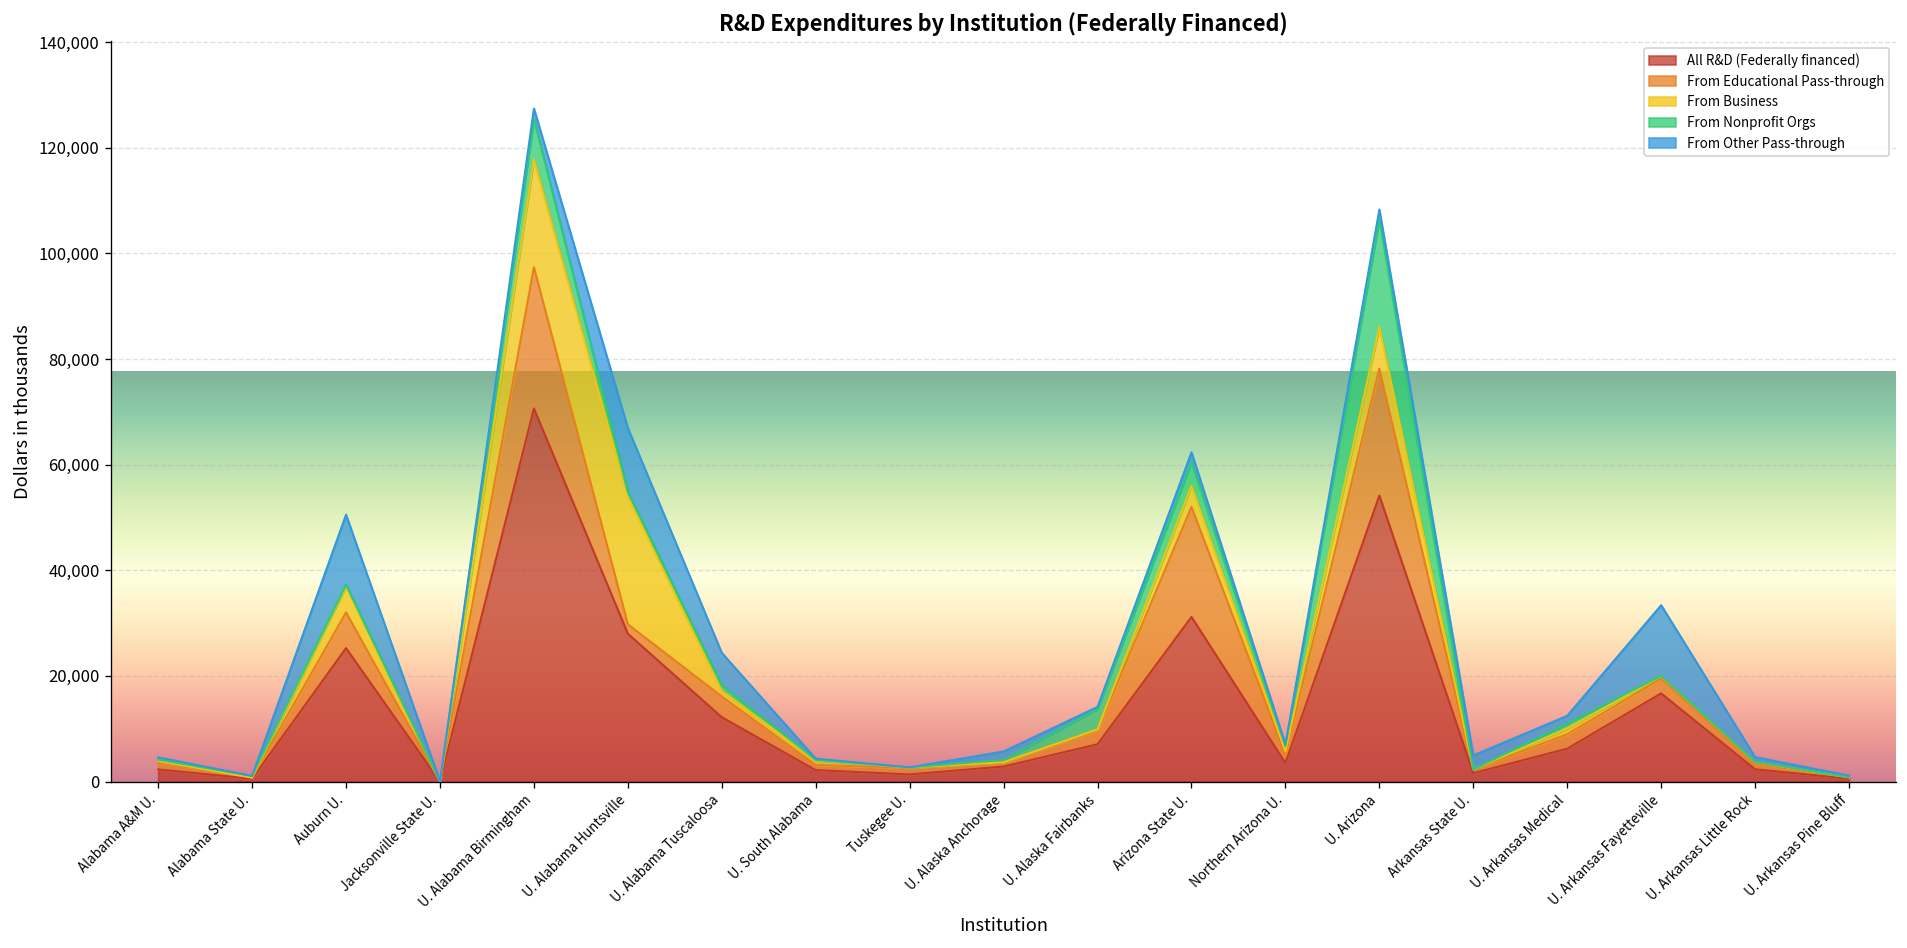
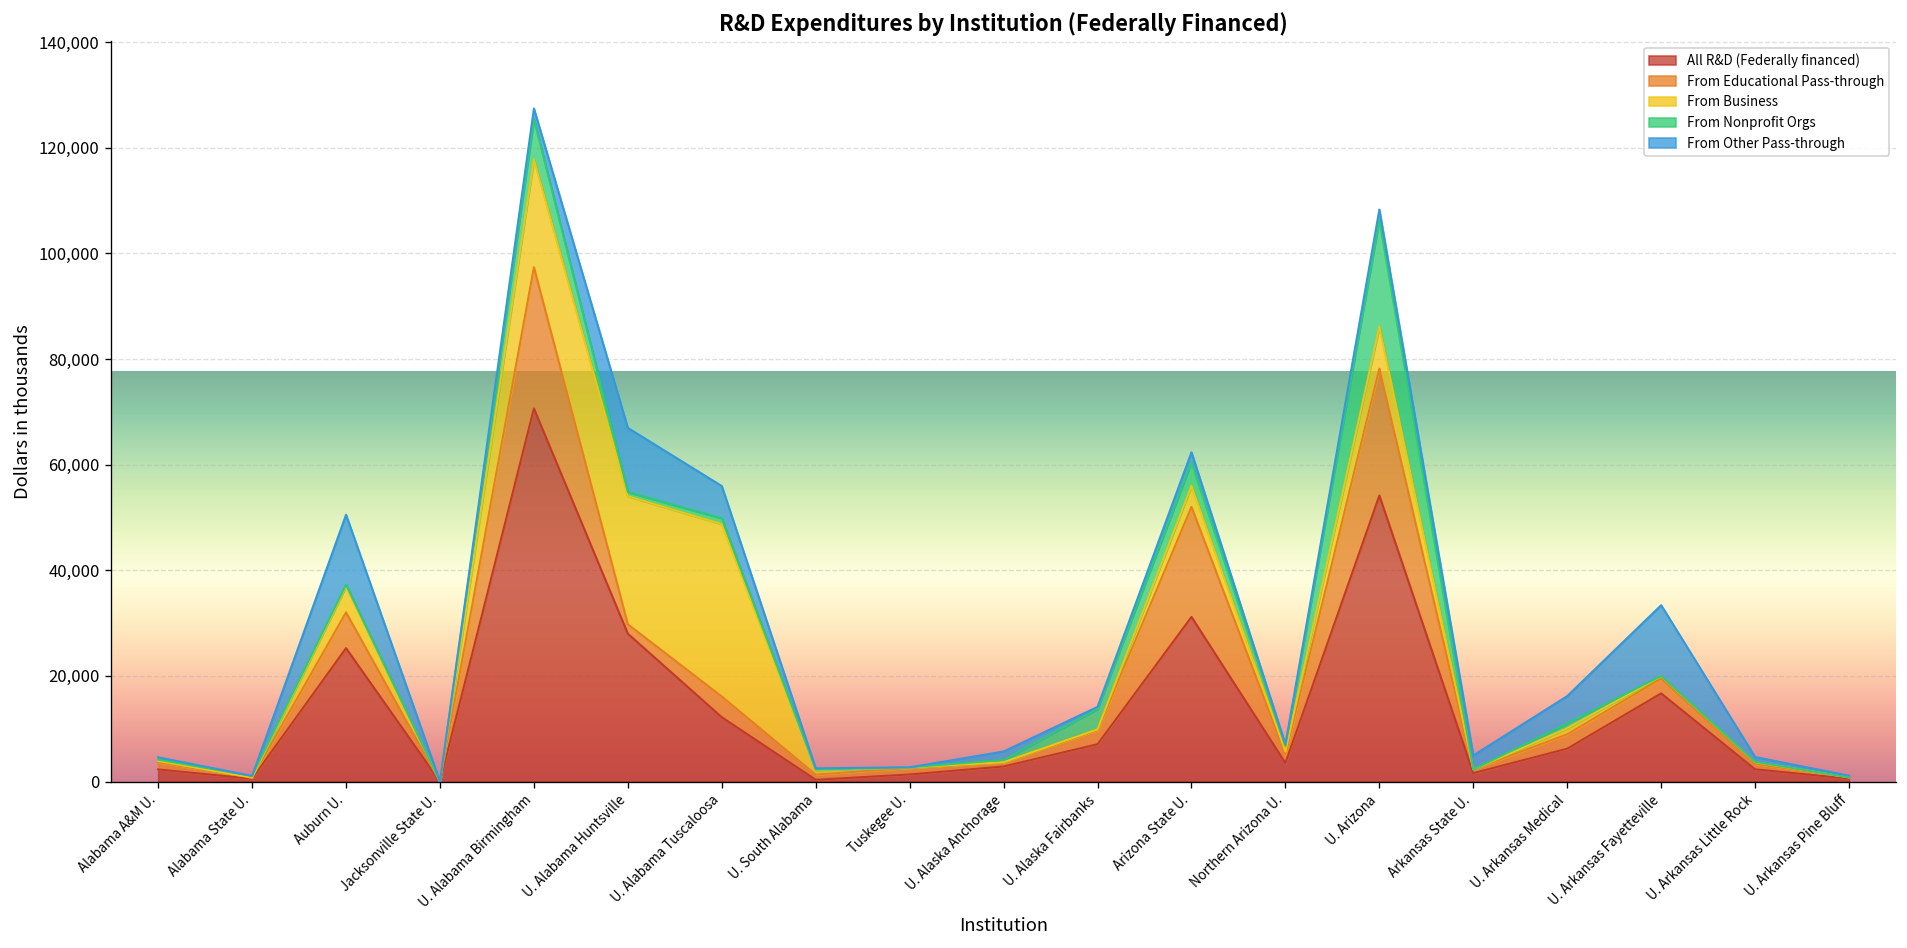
  {
    "All R&D (Federally financed)": {
      "Alabama A&M U.": "2,000",
      "Auburn U.": "25,000",
      "U. Alabama Birmingham": "71,000",
      "U. Alabama Huntsville": "28,000",
      "U. Alabama Tuscaloosa": "12,000",
-     "U. South Alabama": "2,000",
+     "U. South Alabama": "0",
      "Tuskegee U.": "1,000",
      "U. Alaska Anchorage": "3,000",
      "U. Alaska Fairbanks": "7,000",
      "Arizona State U.": "31,000",
      "Northern Arizona U.": "4,000",
      "U. Arizona": "54,000",
      "Arkansas State U.": "2,000",
      "U. Arkansas Medical": "6,000",
      "U. Arkansas Fayetteville": "17,000",
      "U. Arkansas Little Rock": "2,000"
    },
    "From Educational Pass-through": {
      "Auburn U.": "7,000",
      "U. Alabama Birmingham": "27,000",
      "U. Alabama Huntsville": "2,000",
      "U. Alabama Tuscaloosa": "4,000",
      "U. South Alabama": "1,000",
      "Arizona State U.": "21,000",
      "U. Arizona": "24,000",
      "U. Arkansas Medical": "3,000"
    },
    "From Business": {
      "U. Alabama Birmingham": "20,000",
      "U. Alabama Huntsville": "24,000",
-     "U. Alabama Tuscaloosa": "1,000",
+     "U. Alabama Tuscaloosa": "33,000",
      "Arizona State U.": "4,000",
      "U. Arizona": "8,000",
      "U. Arkansas Medical": "1,000"
    },
    "From Nonprofit Orgs": {
      "U. Alabama Birmingham": "8,000",
      "U. Alabama Huntsville": "1,000",
      "U. Alabama Tuscaloosa": "1,000",
      "Arizona State U.": "4,000",
      "U. Arizona": "20,000",
      "U. Arkansas Medical": "1,000"
    },
    "From Other Pass-through": {
      "Auburn U.": "13,000",
      "U. Alabama Birmingham": "2,000",
      "U. Alabama Huntsville": "12,000",
      "U. Alabama Tuscaloosa": "6,000",
      "U. Alaska Anchorage": "2,000",
      "Arizona State U.": "2,000",
      "U. Arizona": "2,000",
      "Arkansas State U.": "3,000",
-     "U. Arkansas Medical": "1,000",
+     "U. Arkansas Medical": "5,000",
      "U. Arkansas Fayetteville": "13,000",
      "U. Arkansas Little Rock": "1,000"
    }
  }
